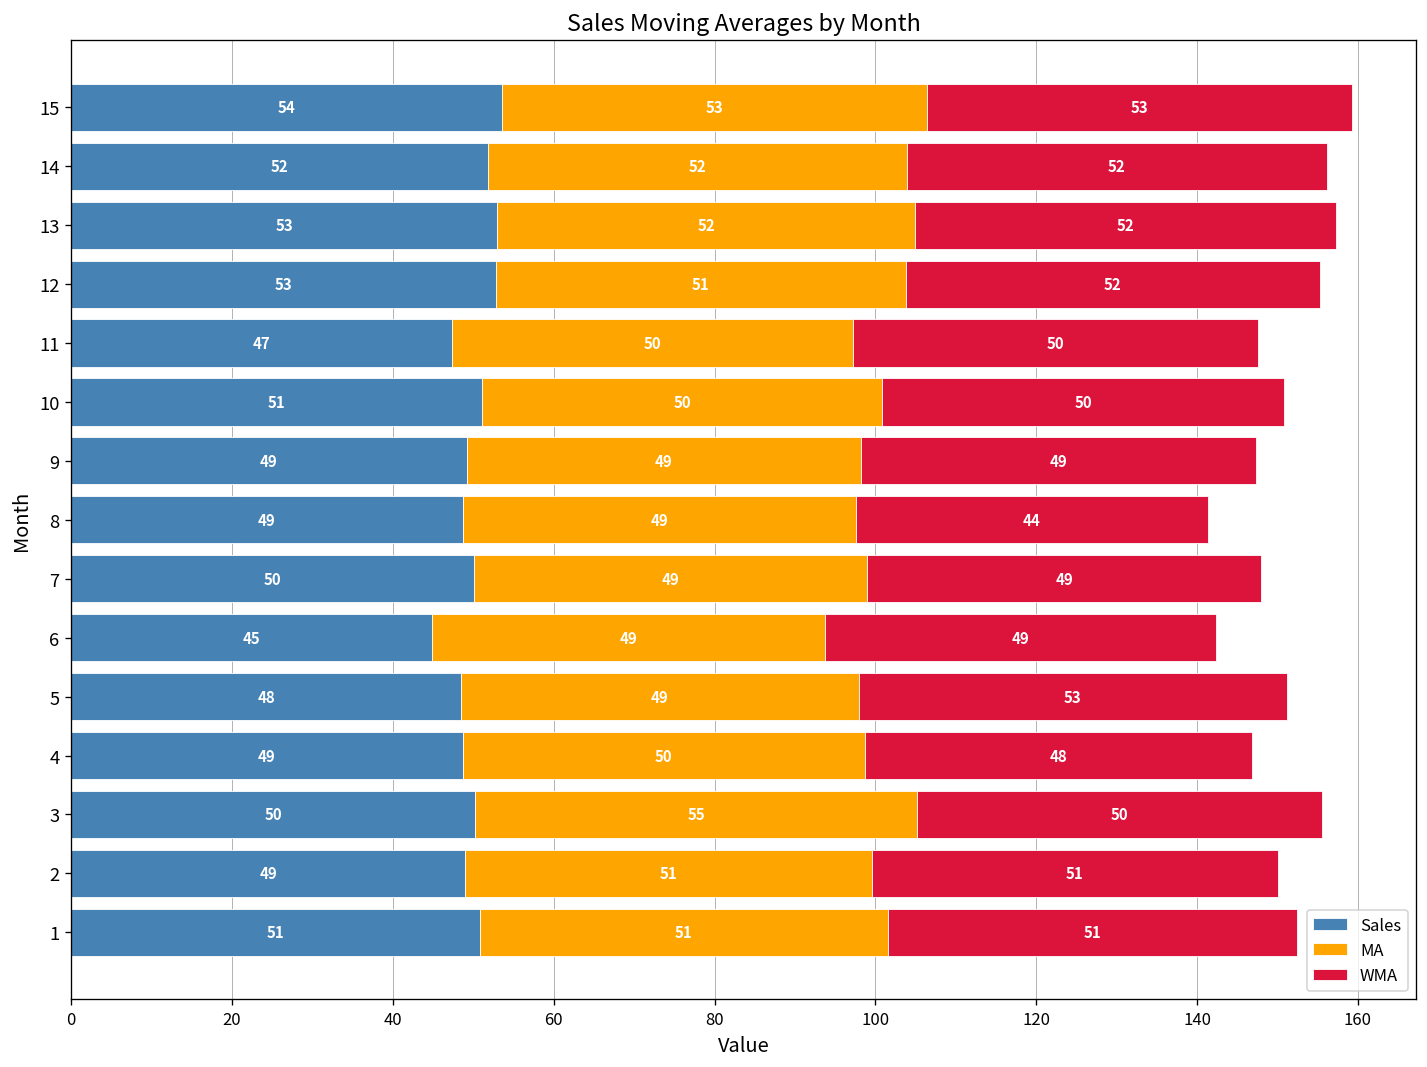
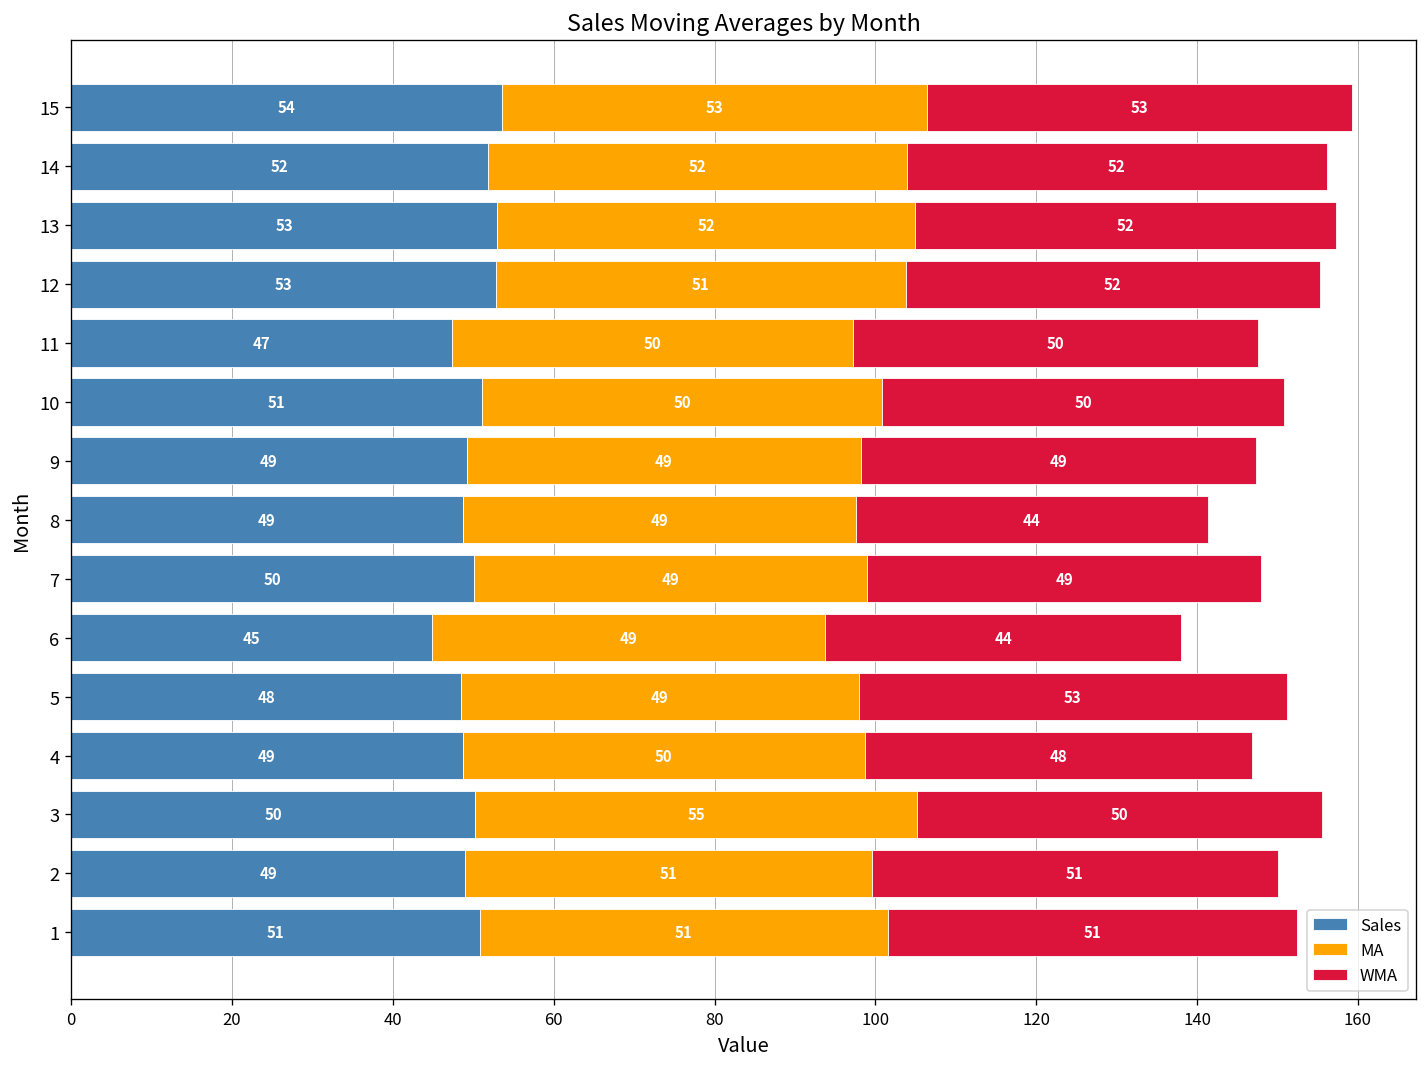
  {
    "Sales": {
      "15": 54,
      "14": 52,
      "13": 53,
      "12": 53,
      "11": 47,
      "10": 51,
      "9": 49,
      "8": 49,
      "7": 50,
      "6": 45,
      "5": 48,
      "4": 49,
      "3": 50,
      "2": 49,
      "1": 51
    },
    "MA": {
      "15": 53,
      "14": 52,
      "13": 52,
      "12": 51,
      "11": 50,
      "10": 50,
      "9": 49,
      "8": 49,
      "7": 49,
      "6": 49,
      "5": 49,
      "4": 50,
      "3": 55,
      "2": 51,
      "1": 51
    },
    "WMA": {
      "15": 53,
      "14": 52,
      "13": 52,
      "12": 52,
      "11": 50,
      "10": 50,
      "9": 49,
      "8": 44,
      "7": 49,
-     "6": 49,
+     "6": 44,
      "5": 53,
      "4": 48,
      "3": 50,
      "2": 51,
      "1": 51
    }
  }
